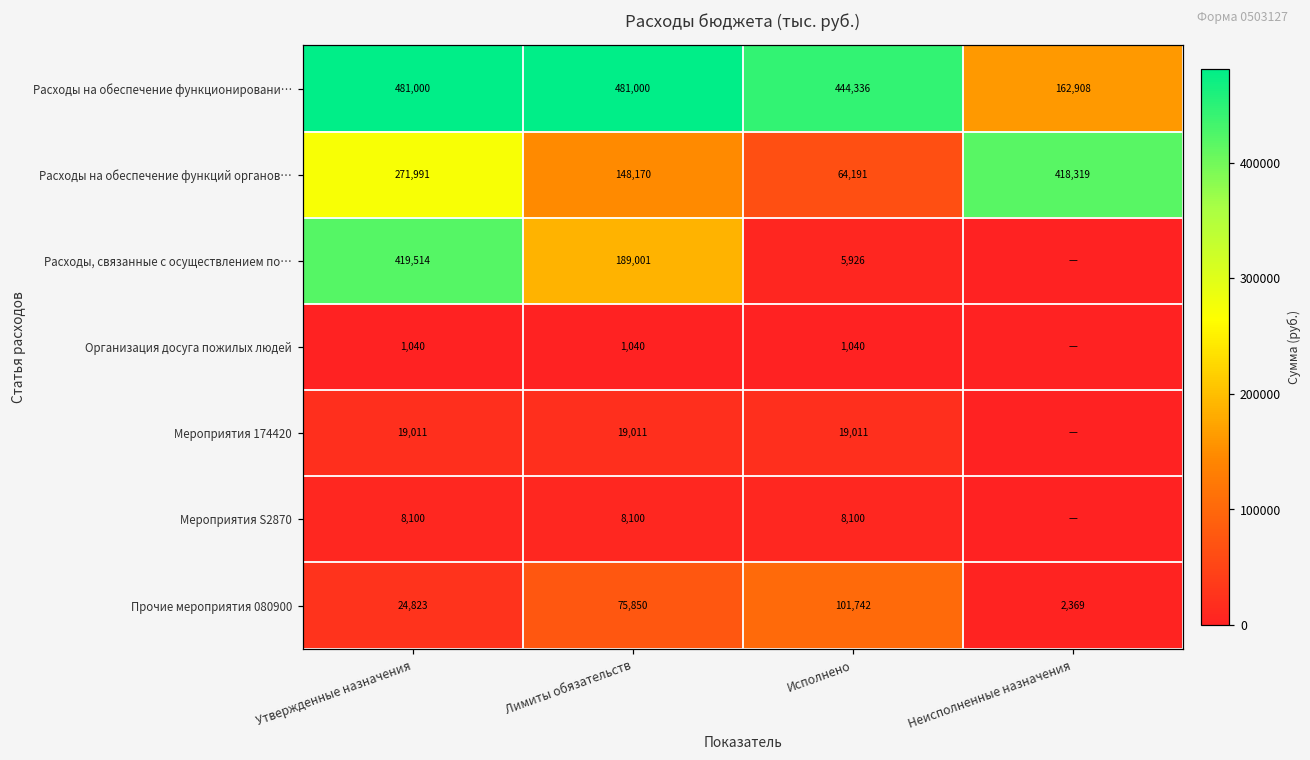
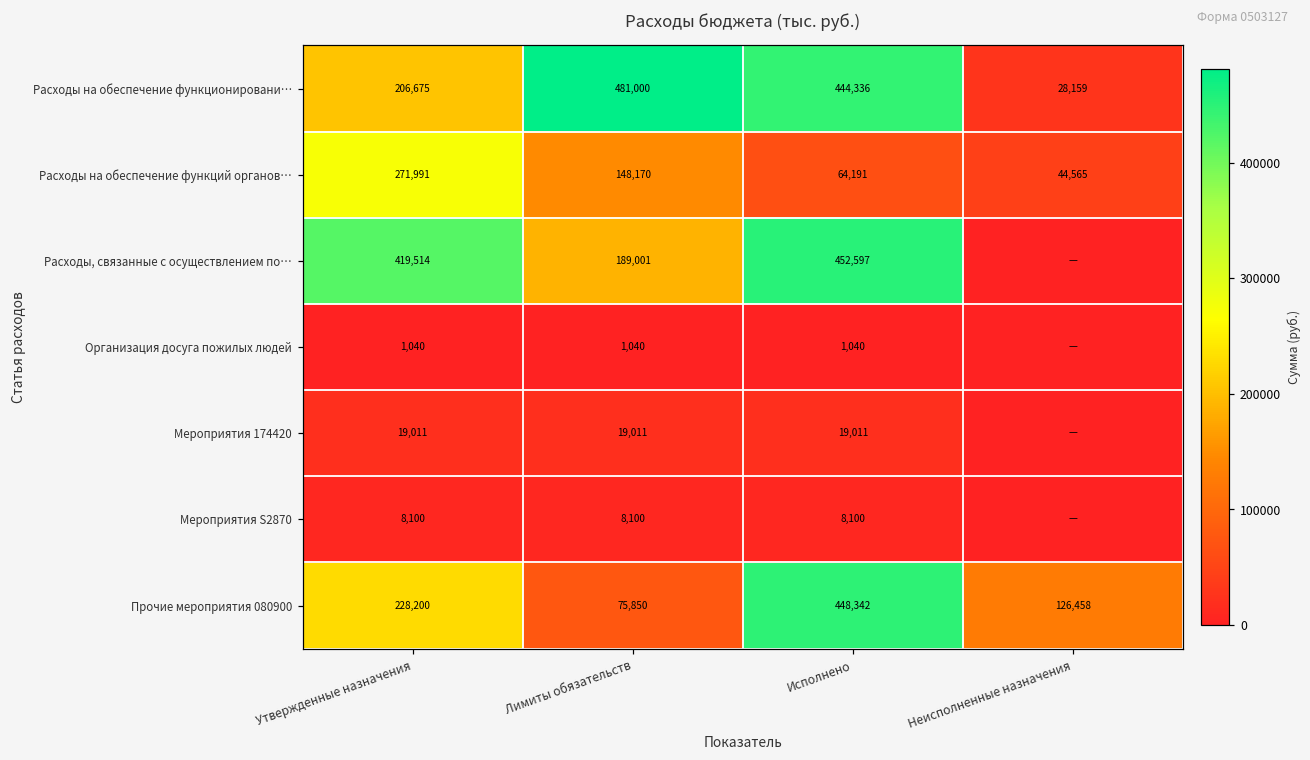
  {
    "Расходы на обеспечение функционировани…": {
-     "Утвержденные назначения": "481,000",
+     "Утвержденные назначения": "206,675",
      "Лимиты обязательств": "481,000",
      "Исполнено": "444,336",
-     "Неисполненные назначения": "162,908"
+     "Неисполненные назначения": "28,159"
    },
    "Расходы на обеспечение функций органов…": {
      "Утвержденные назначения": "271,991",
      "Лимиты обязательств": "148,170",
      "Исполнено": "64,191",
-     "Неисполненные назначения": "418,319"
+     "Неисполненные назначения": "44,565"
    },
    "Расходы, связанные с осуществлением по…": {
      "Утвержденные назначения": "419,514",
      "Лимиты обязательств": "189,001",
-     "Исполнено": "5,926"
+     "Исполнено": "452,597"
    },
    "Организация досуга пожилых людей": {
      "Утвержденные назначения": "1,040",
      "Лимиты обязательств": "1,040",
      "Исполнено": "1,040"
    },
    "Мероприятия 174420": {
      "Утвержденные назначения": "19,011",
      "Лимиты обязательств": "19,011",
      "Исполнено": "19,011"
    },
    "Мероприятия S2870": {
      "Утвержденные назначения": "8,100",
      "Лимиты обязательств": "8,100",
      "Исполнено": "8,100"
    },
    "Прочие мероприятия 080900": {
-     "Утвержденные назначения": "24,823",
+     "Утвержденные назначения": "228,200",
      "Лимиты обязательств": "75,850",
-     "Исполнено": "101,742",
-     "Неисполненные назначения": "2,369"
+     "Исполнено": "448,342",
+     "Неисполненные назначения": "126,458"
    }
  }
